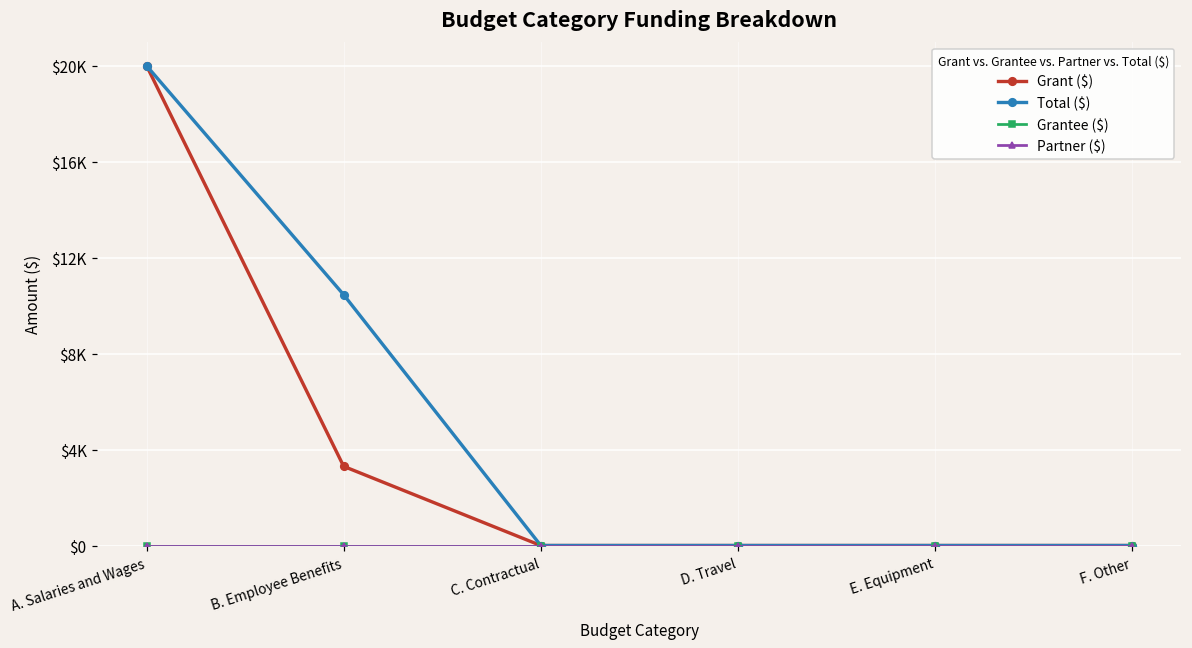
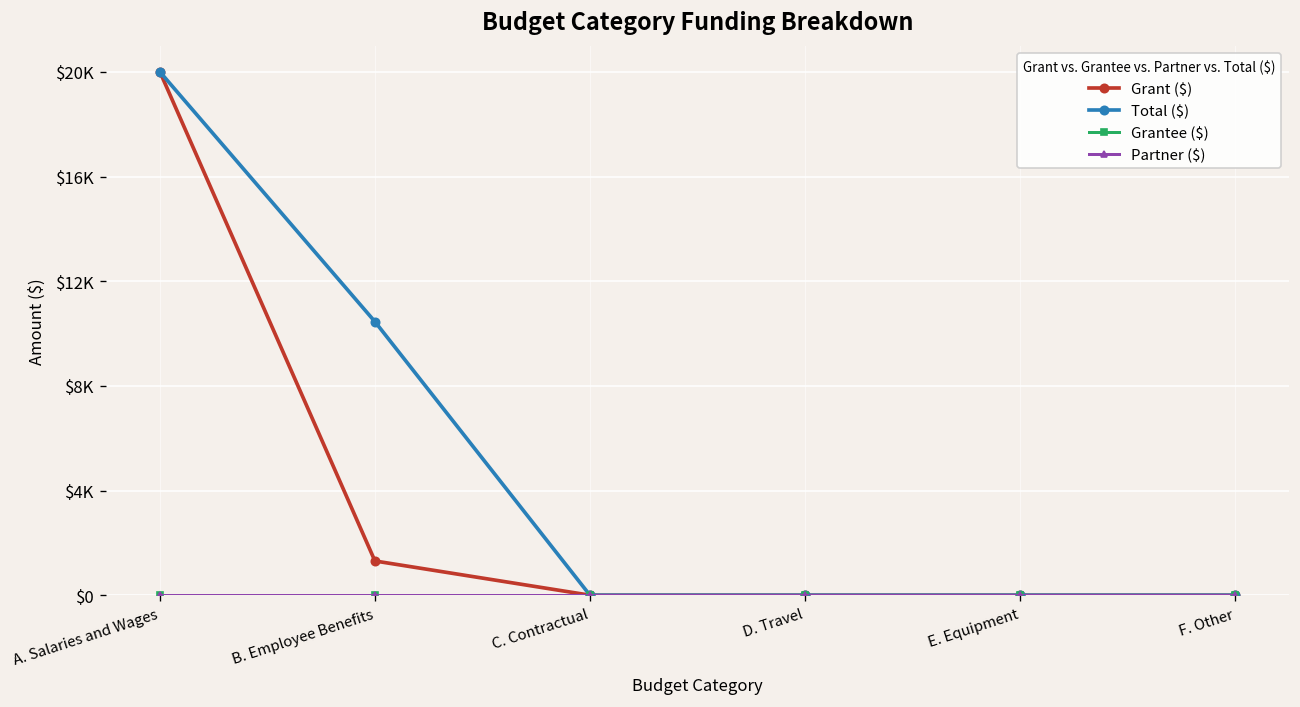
  {
    "Grant ($)": {
-     "B. Employee Benefits": "$3300"
+     "B. Employee Benefits": "$1300"
    },
    "Total ($)": {
      "B. Employee Benefits": "$10500"
    },
    "Partner ($)": {
      "A. Salaries and Wages": "$0",
      "B. Employee Benefits": "$0"
    }
  }
